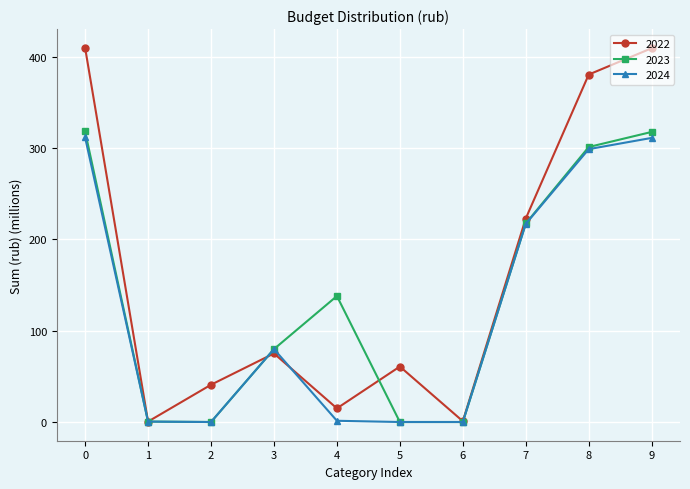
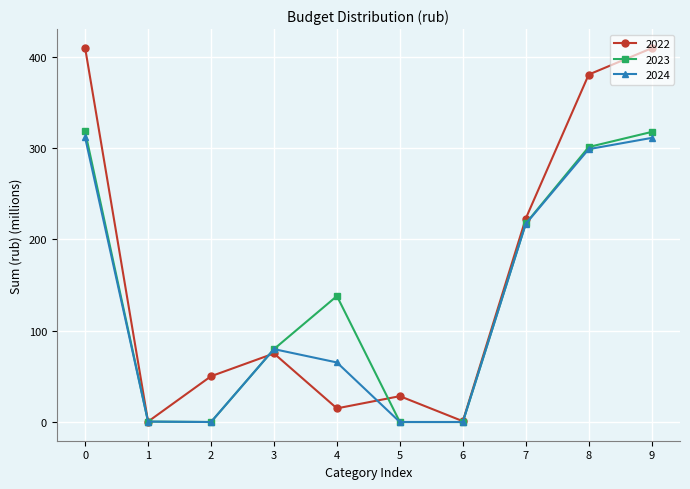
  {
    "2022": {
      "0": 410,
-     "2": 40,
+     "2": 50,
      "3": 80,
      "4": 10,
-     "5": 60,
+     "5": 30,
      "7": 220,
      "8": 380
    },
    "2023": {
      "0": 320,
      "4": 140,
      "9": 320
    },
    "2024": {
      "0": 310,
-     "4": 0,
+     "4": 70,
      "9": 310
    }
  }
